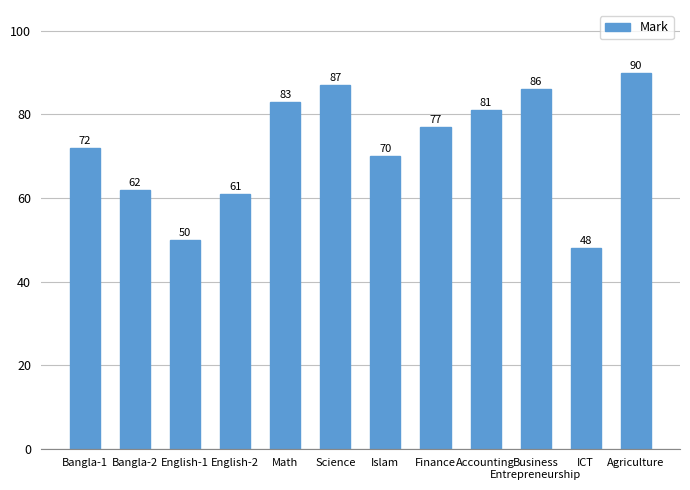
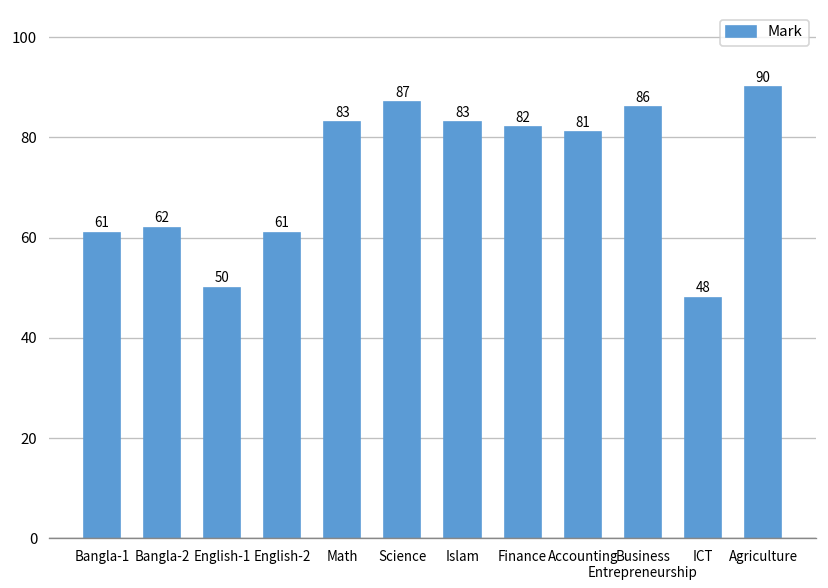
  {
-   "Bangla-1": 72,
+   "Bangla-1": 61,
    "Bangla-2": 62,
    "English-1": 50,
    "English-2": 61,
    "Math": 83,
    "Science": 87,
-   "Islam": 70,
-   "Finance": 77,
+   "Islam": 83,
+   "Finance": 82,
    "Business Entrepreneurship": 86,
    "Agriculture": 90
  }
